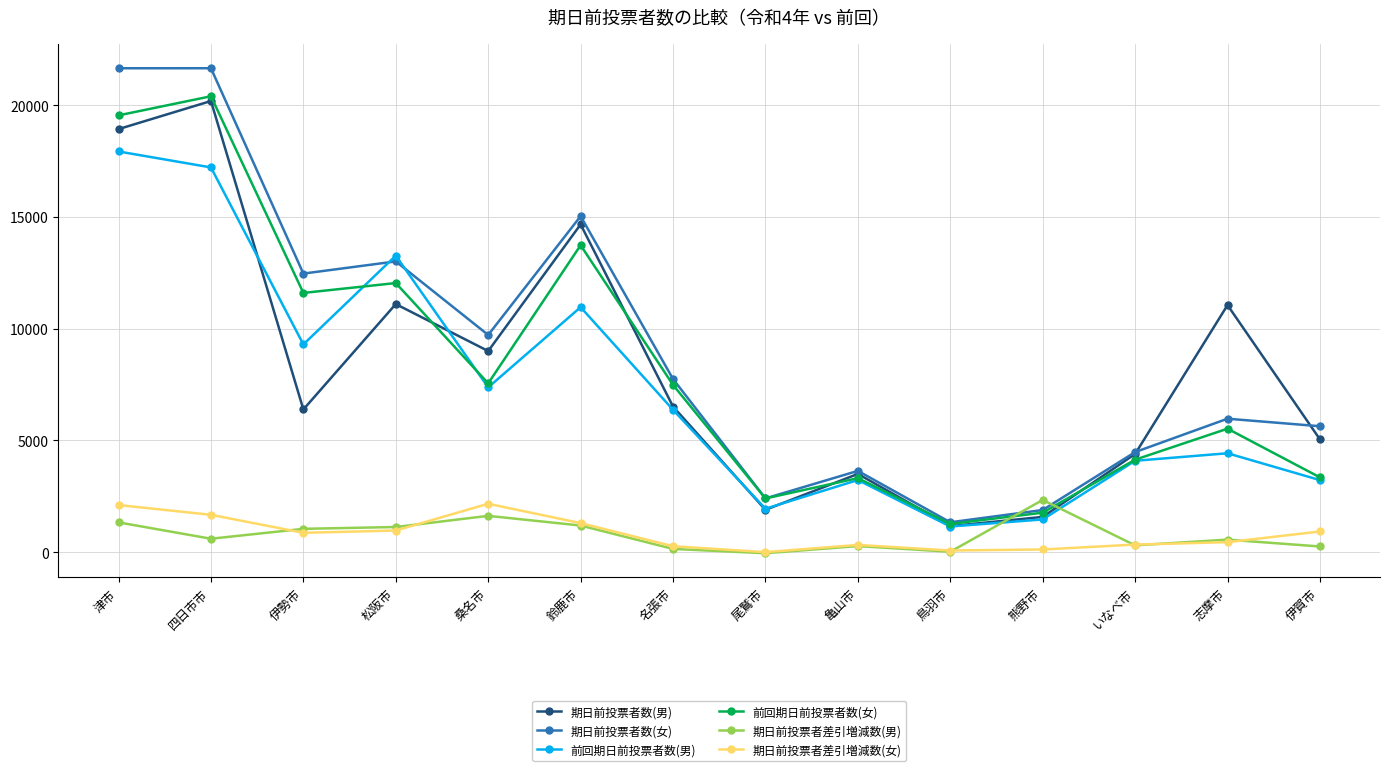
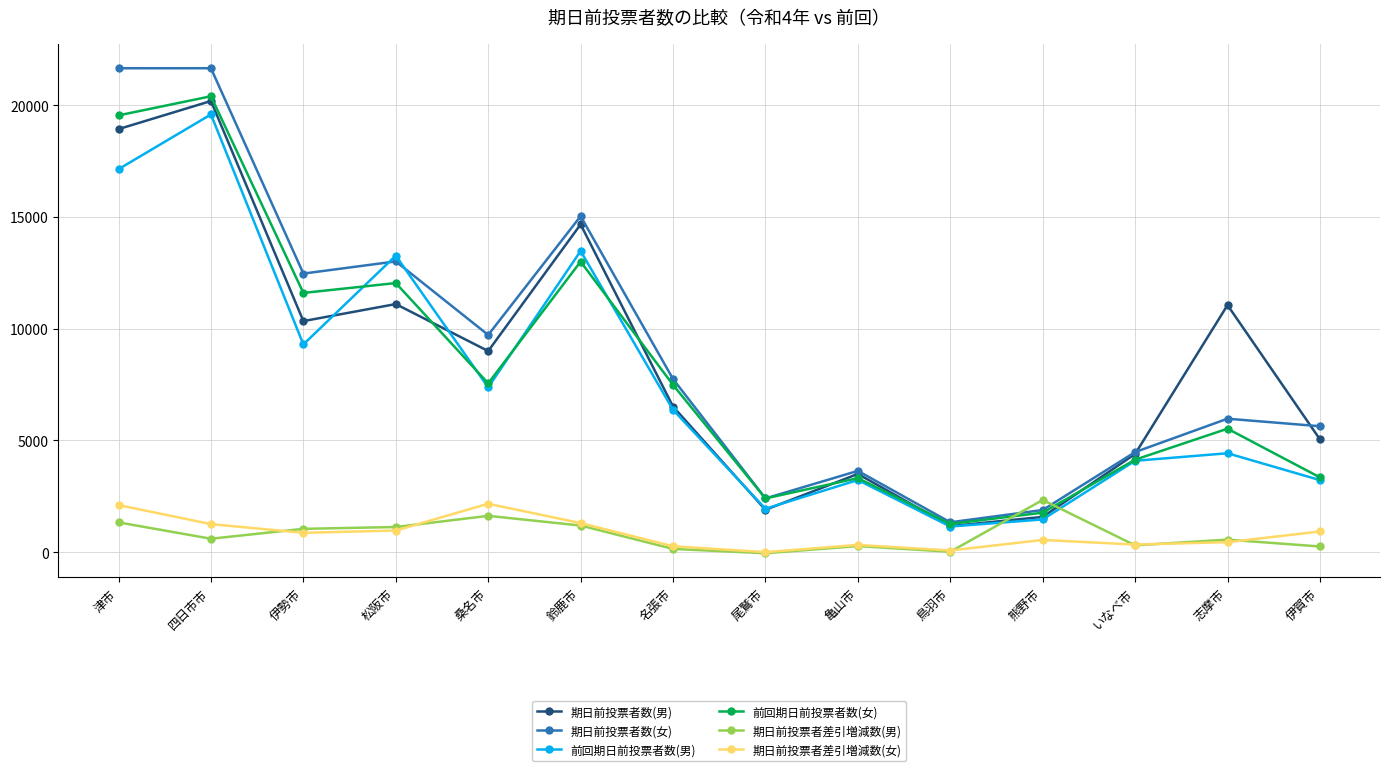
  {
    "期日前投票者数(男)": {
      "津市": 18900,
      "四日市市": 20200,
-     "伊勢市": 6400,
+     "伊勢市": 10300,
      "松阪市": 11100,
      "桑名市": 9000,
      "鈴鹿市": 14700,
      "名張市": 6500,
      "亀山市": 3500,
      "志摩市": 11100,
      "伊賀市": 5100
    },
    "期日前投票者数(女)": {
      "津市": 21700,
      "四日市市": 21700,
      "伊勢市": 12500,
      "松阪市": 13000,
      "桑名市": 9700,
      "鈴鹿市": 15000,
      "名張市": 7800,
      "亀山市": 3600,
      "熊野市": 1900,
      "志摩市": 6000,
      "伊賀市": 5600
    },
    "前回期日前投票者数(男)": {
-     "津市": 17900,
-     "四日市市": 17200,
+     "津市": 17100,
+     "四日市市": 19600,
      "伊勢市": 9300,
      "松阪市": 13300,
      "桑名市": 7400,
-     "鈴鹿市": 11000,
+     "鈴鹿市": 13500,
      "名張市": 6400,
      "志摩市": 4400,
      "伊賀市": 3200
    },
    "前回期日前投票者数(女)": {
      "津市": 19600,
      "四日市市": 20400,
      "伊勢市": 11600,
      "松阪市": 12000,
      "桑名市": 7600,
-     "鈴鹿市": 13700,
+     "鈴鹿市": 13000,
      "名張市": 7500,
      "熊野市": 1800,
      "志摩市": 5500,
      "伊賀市": 3300
    },
    "期日前投票者差引増減数(男)": {
      "津市": 1300,
      "四日市市": 600,
      "伊勢市": 1000,
      "松阪市": 1100,
      "桑名市": 1600,
      "名張市": 100,
      "熊野市": 2300,
      "伊賀市": 300
    },
    "期日前投票者差引増減数(女)": {
      "津市": 2100,
-     "四日市市": 1700,
+     "四日市市": 1300,
      "伊勢市": 900,
      "松阪市": 1000,
      "桑名市": 2200,
      "名張市": 300,
-     "熊野市": 100,
+     "熊野市": 500,
      "伊賀市": 900
    }
  }
